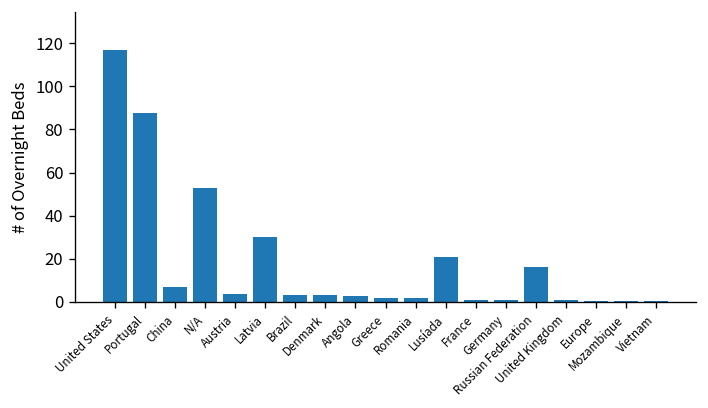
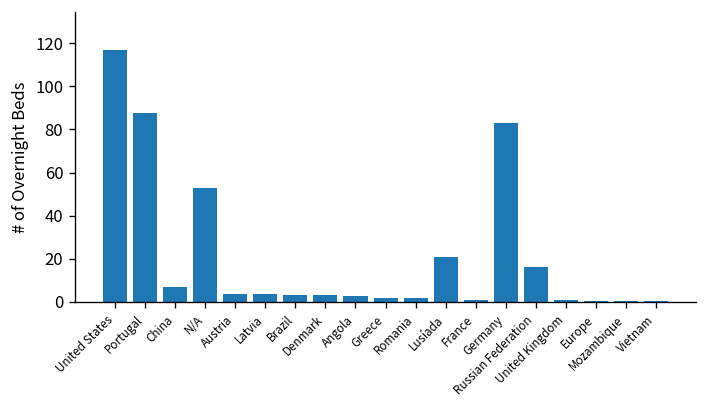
  {
    "United States": 117,
    "Portugal": 88,
    "China": 7,
    "N/A": 53,
    "Austria": 4,
-   "Latvia": 30,
+   "Latvia": 4,
    "Brazil": 3,
    "Denmark": 3,
    "Angola": 3,
    "Greece": 2,
    "Romania": 2,
    "Lusíada": 21,
-   "Germany": 1,
+   "Germany": 83,
    "Russian Federation": 16
  }
